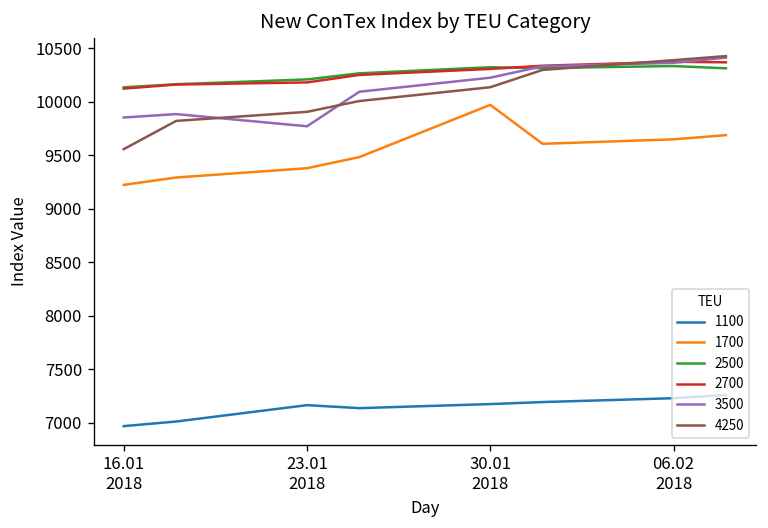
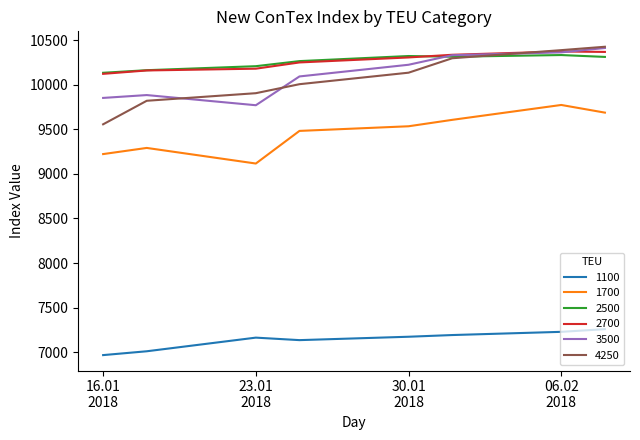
  {
    "1100": {
      "16.01 2018": 7000,
      "23.01 2018": 7200,
      "30.01 2018": 7200
    },
    "1700": {
      "16.01 2018": 9200,
-     "23.01 2018": 9400,
-     "30.01 2018": 10000,
-     "06.02 2018": 9600
+     "23.01 2018": 9100,
+     "30.01 2018": 9500,
+     "06.02 2018": 9800
    },
    "2500": {
      "06.02 2018": 10300
    },
    "3500": {
      "16.01 2018": 9900,
      "23.01 2018": 9800,
      "30.01 2018": 10200
    },
    "4250": {
      "16.01 2018": 9600,
      "23.01 2018": 9900,
      "30.01 2018": 10100
    }
  }
